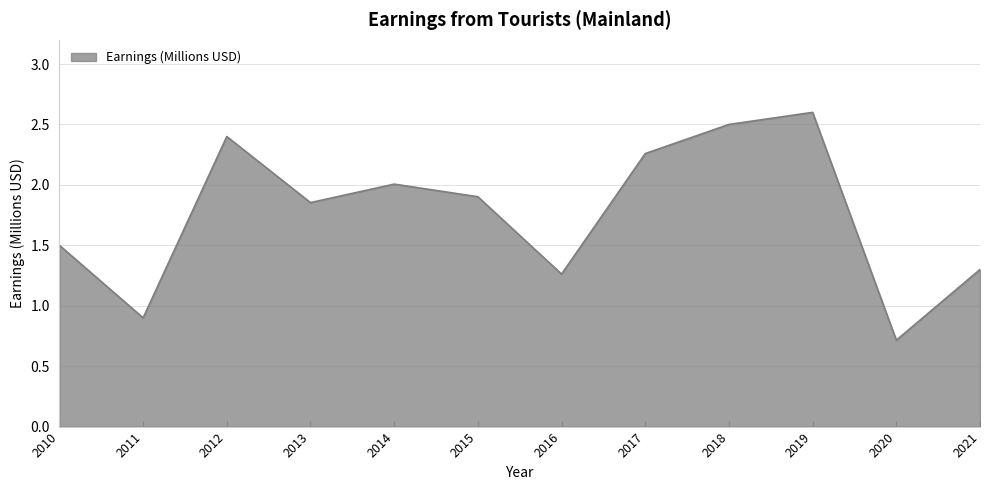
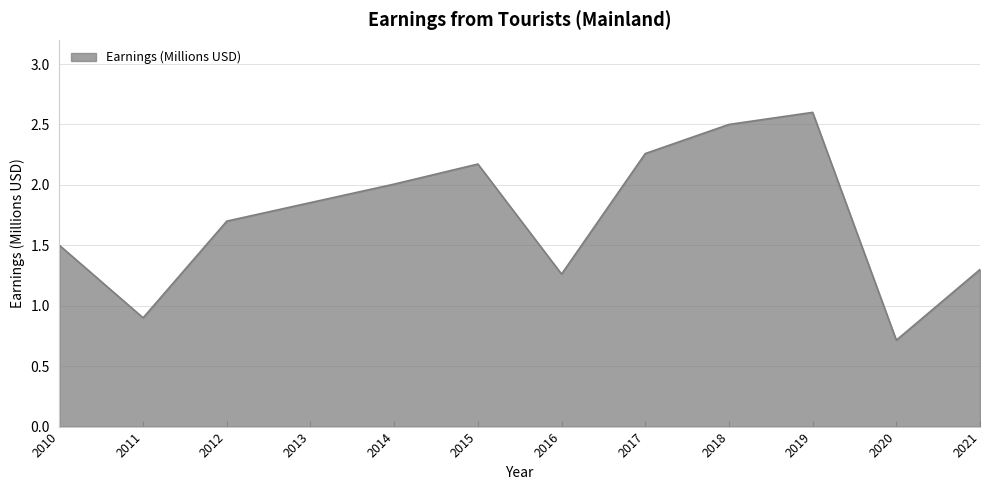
  {
    "2010": 1.50,
    "2011": 0.90,
-   "2012": 2.4,
+   "2012": 1.7,
    "2013": 1.85,
    "2014": 2.01,
-   "2015": 1.90,
+   "2015": 2.17,
    "2016": 1.26,
    "2017": 2.26,
    "2018": 2.50,
    "2019": 2.60,
    "2020": 0.72,
    "2021": 1.30
  }
